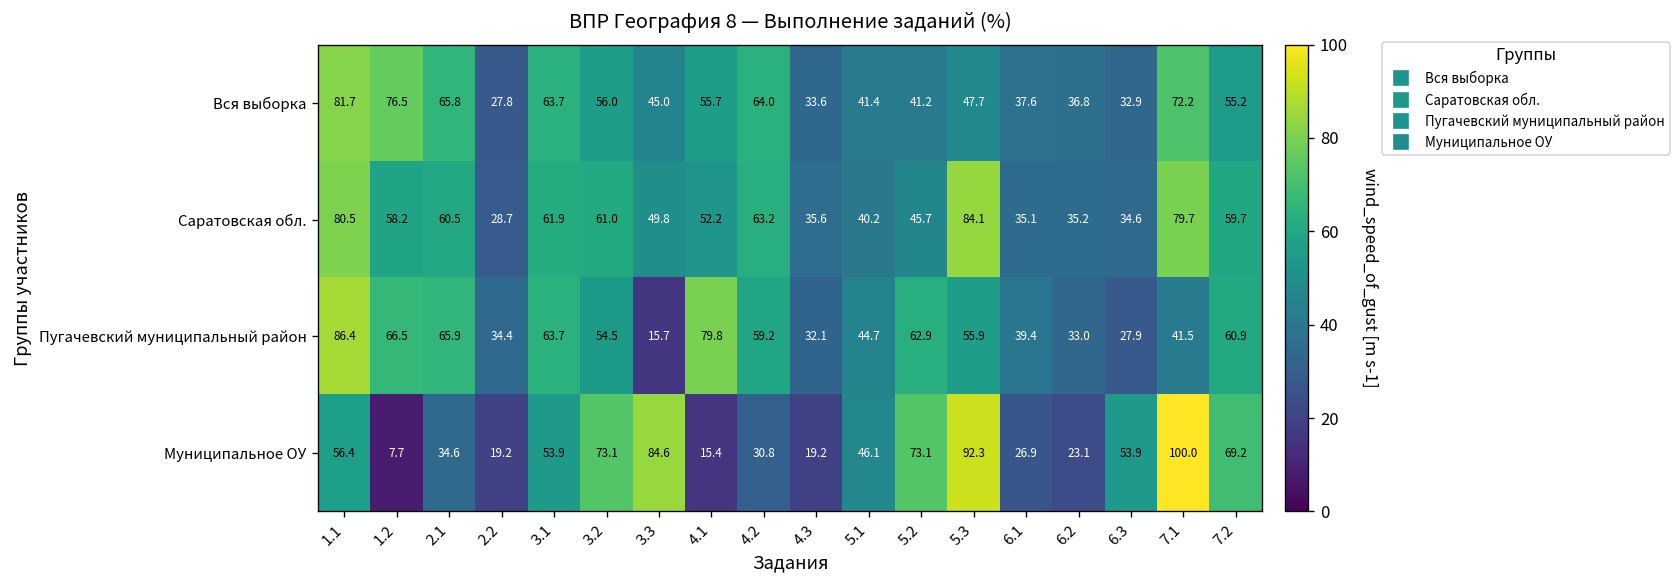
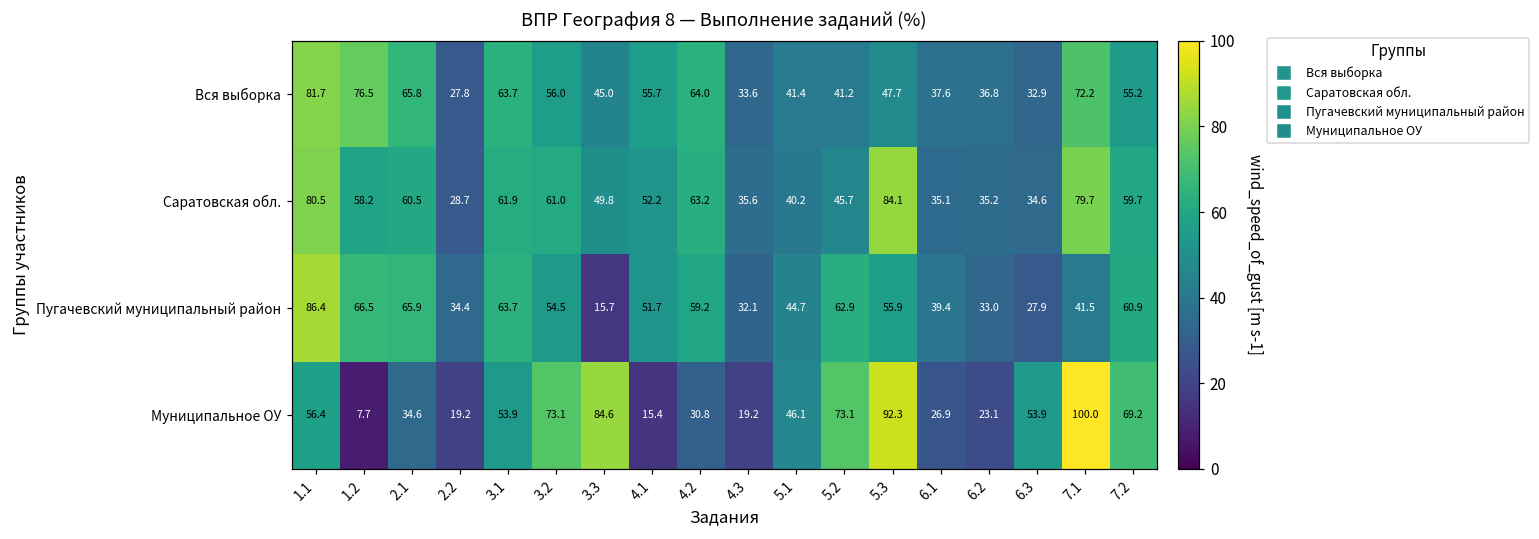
  {
    "Вся выборка": {
      "1.1": 81.7,
      "1.2": 76.5,
      "2.1": 65.8,
      "2.2": 27.8,
      "3.1": 63.7,
      "3.2": 56.0,
      "3.3": 45.0,
      "4.1": 55.7,
      "4.2": 64.0,
      "4.3": 33.6,
      "5.1": 41.4,
      "5.2": 41.2,
      "5.3": 47.7,
      "6.1": 37.6,
      "6.2": 36.8,
      "6.3": 32.9,
      "7.1": 72.2,
      "7.2": 55.2
    },
    "Саратовская обл.": {
      "1.1": 80.5,
      "1.2": 58.2,
      "2.1": 60.5,
      "2.2": 28.7,
      "3.1": 61.9,
      "3.2": 61.0,
      "3.3": 49.8,
      "4.1": 52.2,
      "4.2": 63.2,
      "4.3": 35.6,
      "5.1": 40.2,
      "5.2": 45.7,
      "5.3": 84.1,
      "6.1": 35.1,
      "6.2": 35.2,
      "6.3": 34.6,
      "7.1": 79.7,
      "7.2": 59.7
    },
    "Пугачевский муниципальный район": {
      "1.1": 86.4,
      "1.2": 66.5,
      "2.1": 65.9,
      "2.2": 34.4,
      "3.1": 63.7,
      "3.2": 54.5,
      "3.3": 15.7,
-     "4.1": 79.8,
+     "4.1": 51.7,
      "4.2": 59.2,
      "4.3": 32.1,
      "5.1": 44.7,
      "5.2": 62.9,
      "5.3": 55.9,
      "6.1": 39.4,
      "6.2": 33.0,
      "6.3": 27.9,
      "7.1": 41.5,
      "7.2": 60.9
    },
    "Муниципальное ОУ": {
      "1.1": 56.4,
      "1.2": 7.7,
      "2.1": 34.6,
      "2.2": 19.2,
      "3.1": 53.9,
      "3.2": 73.1,
      "3.3": 84.6,
      "4.1": 15.4,
      "4.2": 30.8,
      "4.3": 19.2,
      "5.1": 46.1,
      "5.2": 73.1,
      "5.3": 92.3,
      "6.1": 26.9,
      "6.2": 23.1,
      "6.3": 53.9,
      "7.1": 100.0,
      "7.2": 69.2
    }
  }
